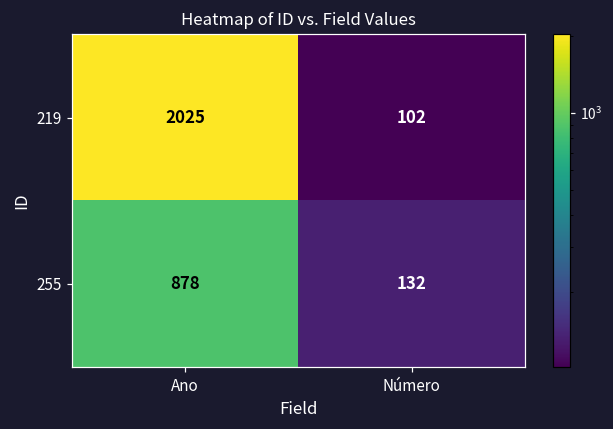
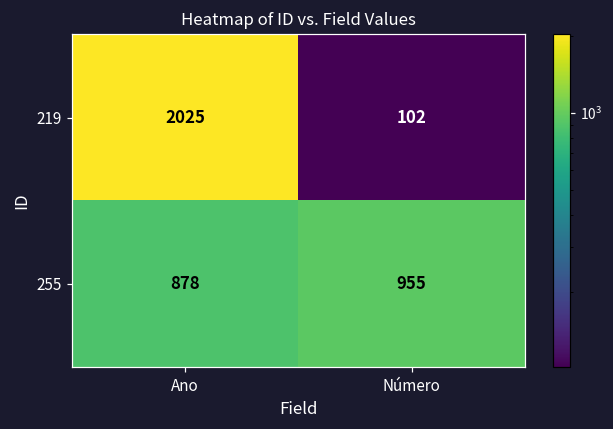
  {
    "219": {
      "Ano": 2025,
      "Número": 102
    },
    "255": {
      "Ano": 878,
-     "Número": 132
+     "Número": 955
    }
  }
